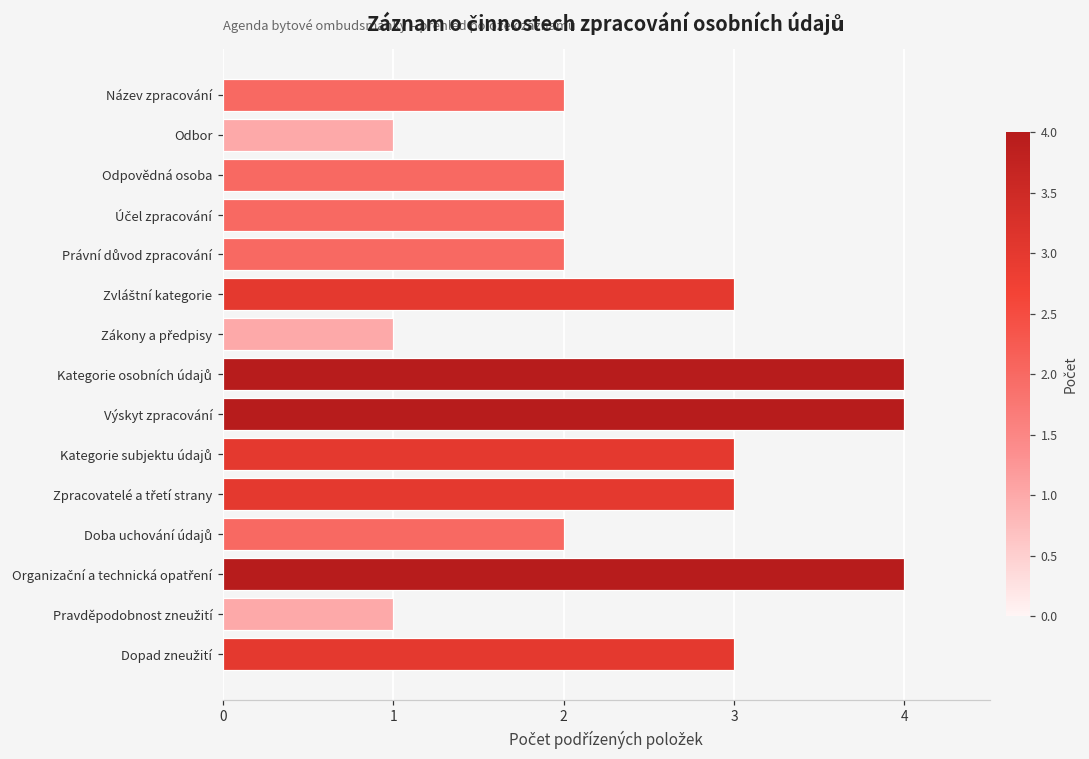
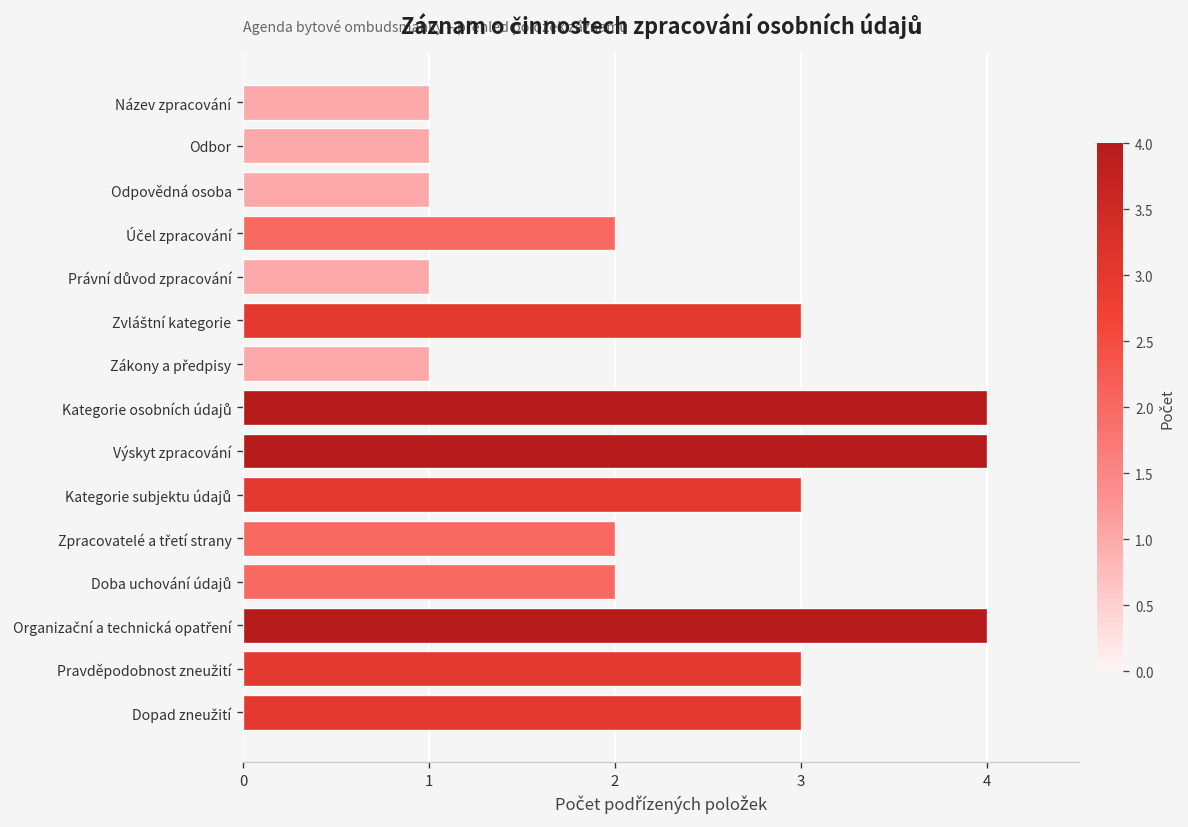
  {
-   "Název zpracování": 2,
+   "Název zpracování": 1,
    "Odbor": 1,
-   "Odpovědná osoba": 2,
+   "Odpovědná osoba": 1,
    "Účel zpracování": 2,
-   "Právní důvod zpracování": 2,
+   "Právní důvod zpracování": 1,
    "Zvláštní kategorie": 3,
    "Zákony a předpisy": 1,
    "Kategorie osobních údajů": 4,
    "Výskyt zpracování": 4,
    "Kategorie subjektu údajů": 3,
-   "Zpracovatelé a třetí strany": 3,
+   "Zpracovatelé a třetí strany": 2,
    "Doba uchování údajů": 2,
    "Organizační a technická opatření": 4,
-   "Pravděpodobnost zneužití": 1,
+   "Pravděpodobnost zneužití": 3,
    "Dopad zneužití": 3
  }
